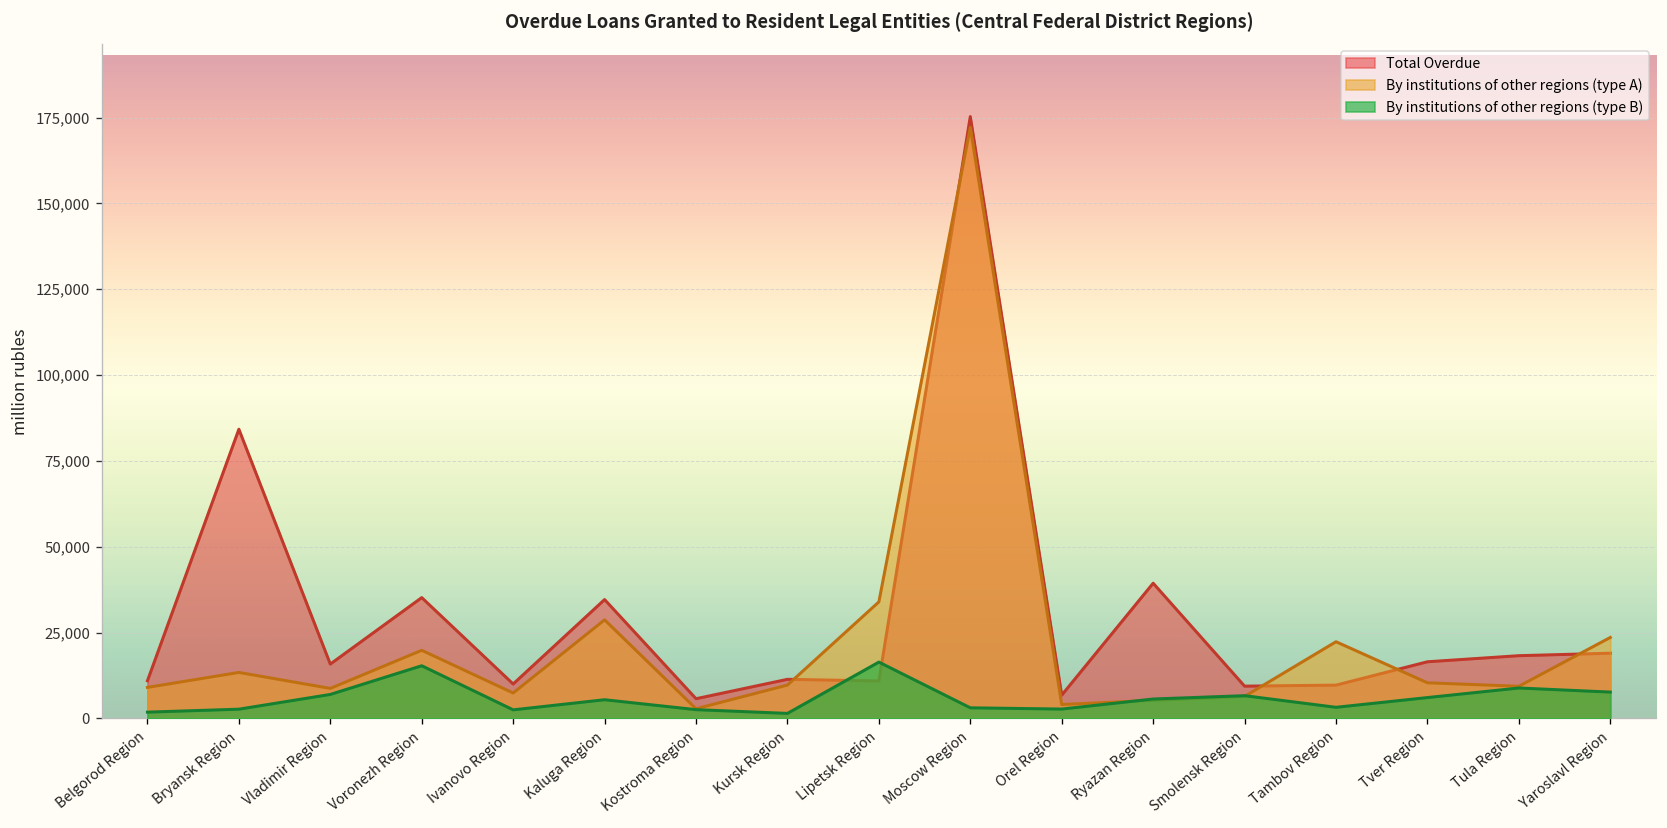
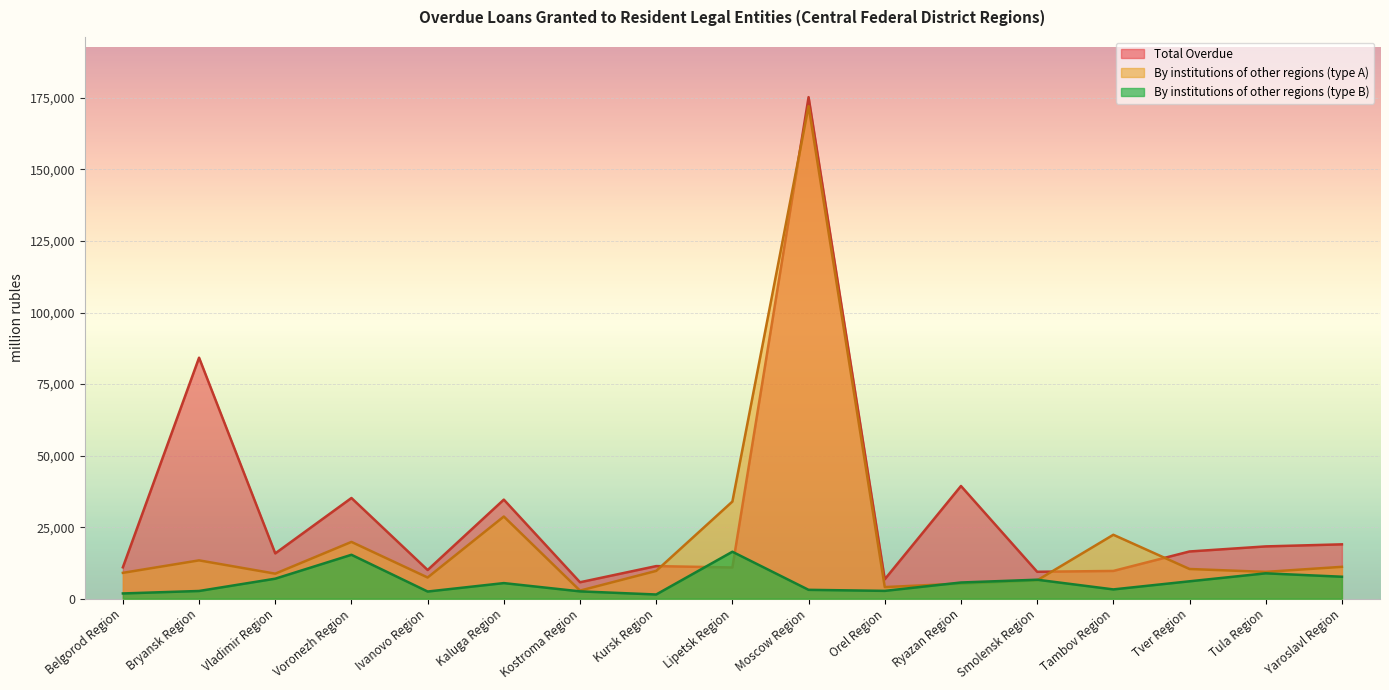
  {
    "Total Overdue": {
      "Belgorod Region": "11,000",
      "Bryansk Region": "84,000",
      "Vladimir Region": "16,000",
      "Voronezh Region": "35,000",
      "Ivanovo Region": "10,000",
      "Kaluga Region": "35,000",
      "Kostroma Region": "6,000",
      "Kursk Region": "11,000",
      "Lipetsk Region": "11,000",
      "Moscow Region": "175,000",
      "Orel Region": "7,000",
      "Ryazan Region": "39,000",
      "Smolensk Region": "9,000",
      "Tambov Region": "10,000",
      "Tver Region": "17,000",
      "Tula Region": "18,000",
      "Yaroslavl Region": "19,000"
    },
    "By institutions of other regions (type A)": {
      "Belgorod Region": "9,000",
      "Bryansk Region": "13,000",
      "Vladimir Region": "9,000",
      "Voronezh Region": "20,000",
      "Ivanovo Region": "7,000",
      "Kaluga Region": "29,000",
      "Kursk Region": "10,000",
      "Lipetsk Region": "34,000",
      "Moscow Region": "172,000",
      "Orel Region": "4,000",
      "Tambov Region": "22,000",
      "Tver Region": "10,000",
-     "Yaroslavl Region": "24,000"
+     "Yaroslavl Region": "11,000"
    },
    "By institutions of other regions (type B)": {
      "Belgorod Region": "2,000",
      "Bryansk Region": "3,000",
      "Vladimir Region": "7,000",
      "Voronezh Region": "15,000",
      "Ivanovo Region": "3,000",
      "Kaluga Region": "5,000",
      "Kursk Region": "1,000",
      "Lipetsk Region": "16,000",
      "Moscow Region": "3,000",
      "Orel Region": "3,000",
      "Tambov Region": "3,000",
      "Tver Region": "6,000",
      "Yaroslavl Region": "8,000"
    }
  }
